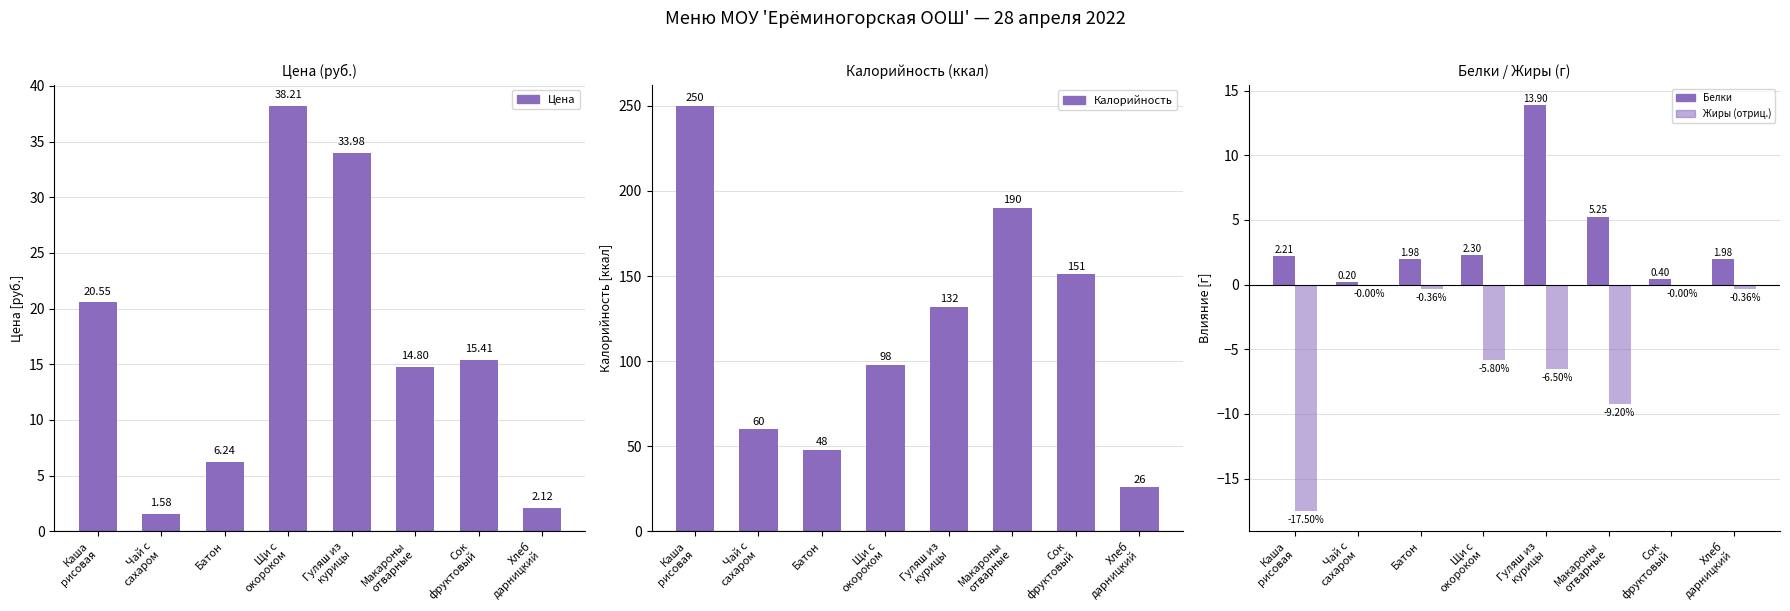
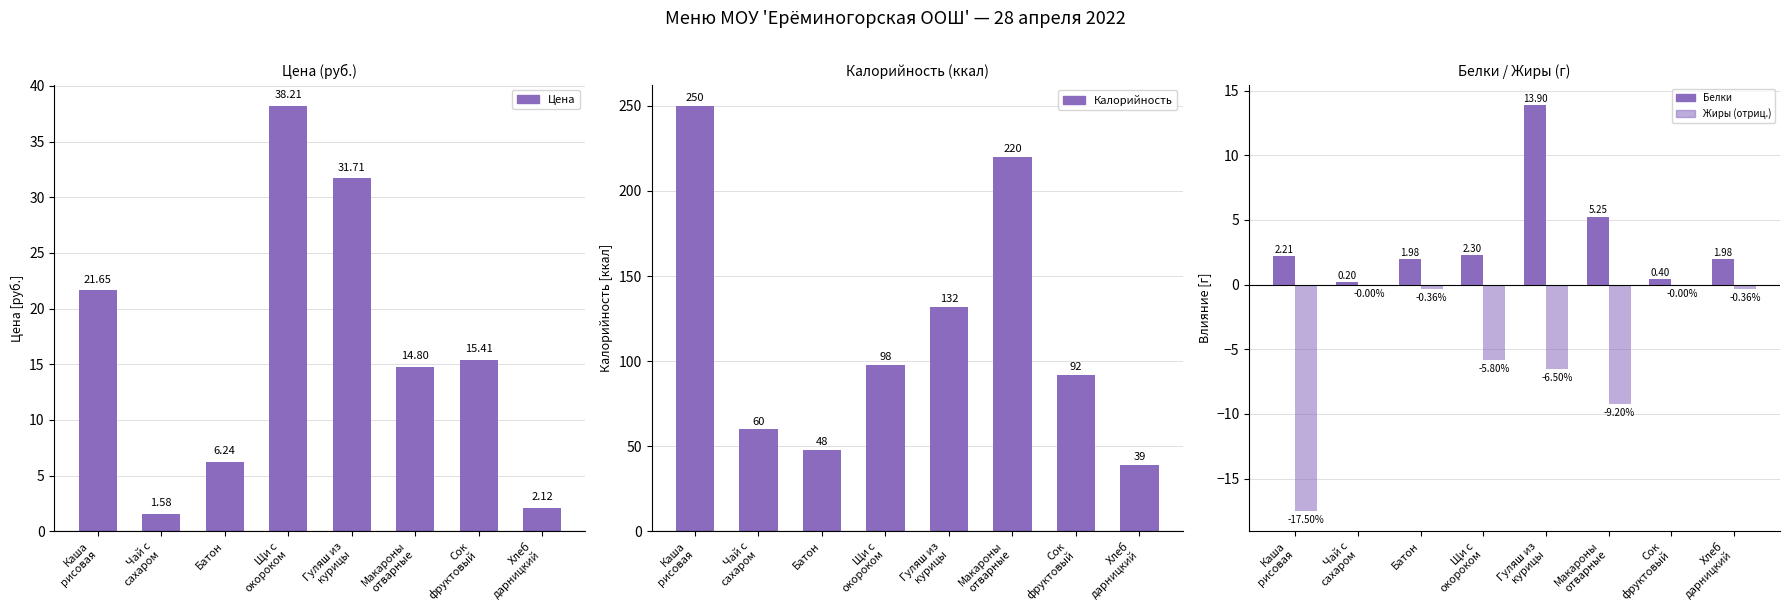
  {
    "Цена (руб.)": {
-     "Каша рисовая": 20.55,
+     "Каша рисовая": 21.65,
      "Чай с сахаром": 1.58,
      "Батон": 6.24,
      "Щи с окороком": 38.21,
-     "Гуляш из курицы": 33.98,
+     "Гуляш из курицы": 31.71,
      "Макароны отварные": 14.80,
      "Сок фруктовый": 15.41,
      "Хлеб дарницкий": 2.12
    },
    "Калорийность (ккал)": {
      "Каша рисовая": 250,
      "Чай с сахаром": 60,
      "Батон": 48,
      "Щи с окороком": 98,
      "Гуляш из курицы": 132,
-     "Макароны отварные": 190,
-     "Сок фруктовый": 151,
-     "Хлеб дарницкий": 26
+     "Макароны отварные": 220,
+     "Сок фруктовый": 92,
+     "Хлеб дарницкий": 39
    }
  }
